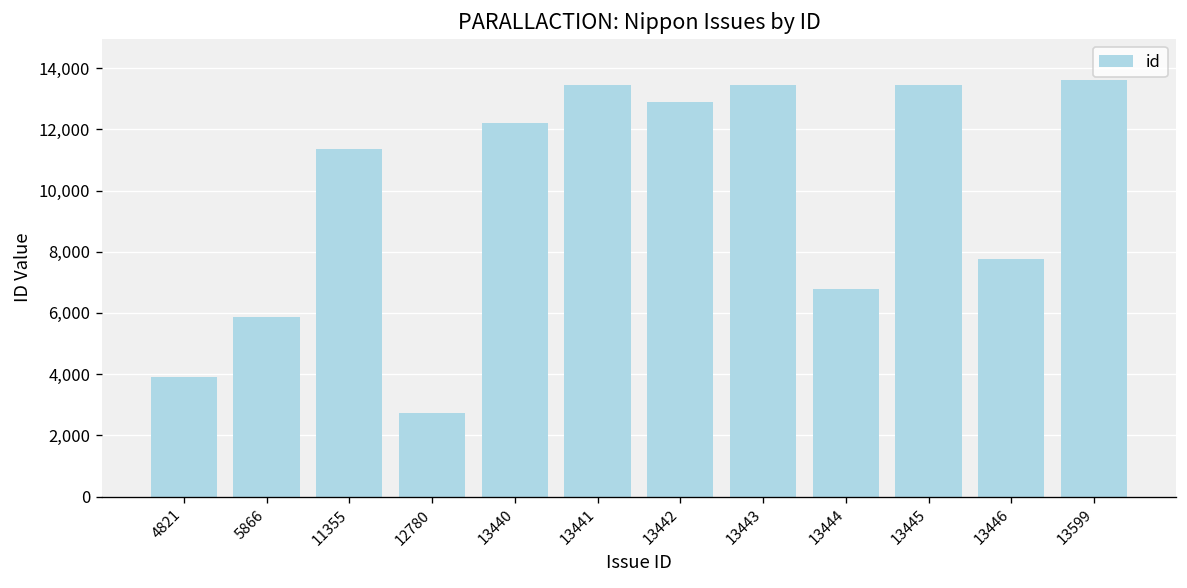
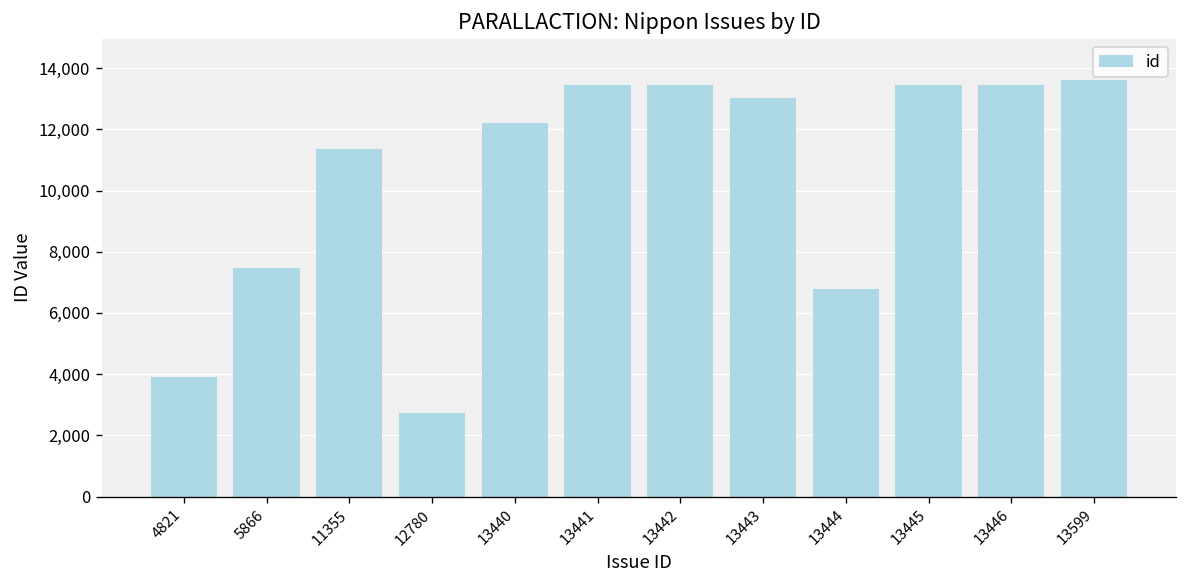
  {
    "4821": "3,900",
-   "5866": "5,900",
+   "5866": "7,500",
    "11355": "11,400",
    "12780": "2,700",
    "13440": "12,200",
    "13441": "13,400",
-   "13442": "12,900",
-   "13443": "13,400",
+   "13442": "13,400",
+   "13443": "13,000",
    "13444": "6,800",
    "13445": "13,400",
-   "13446": "7,800",
+   "13446": "13,400",
    "13599": "13,600"
  }
